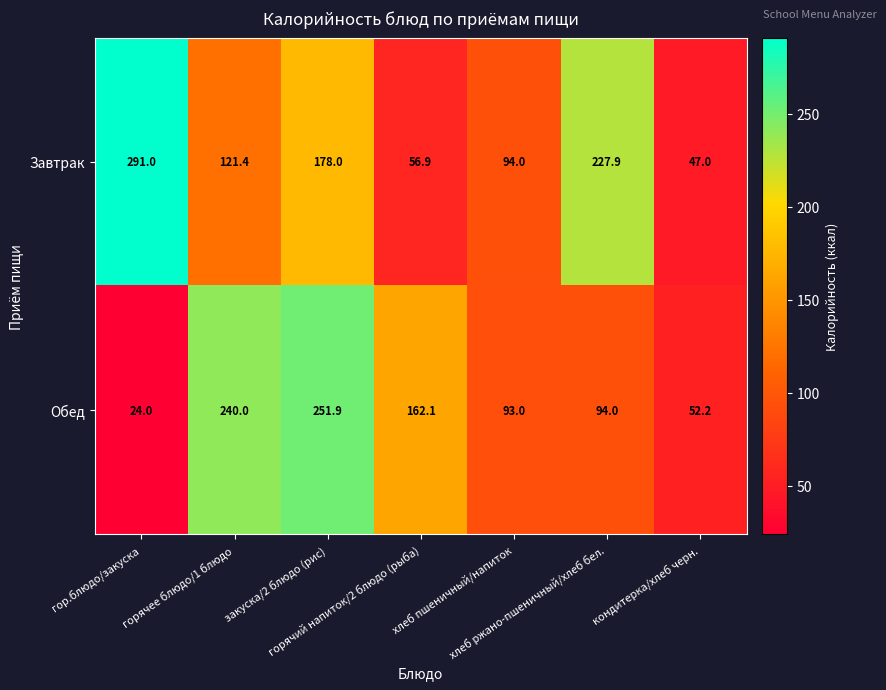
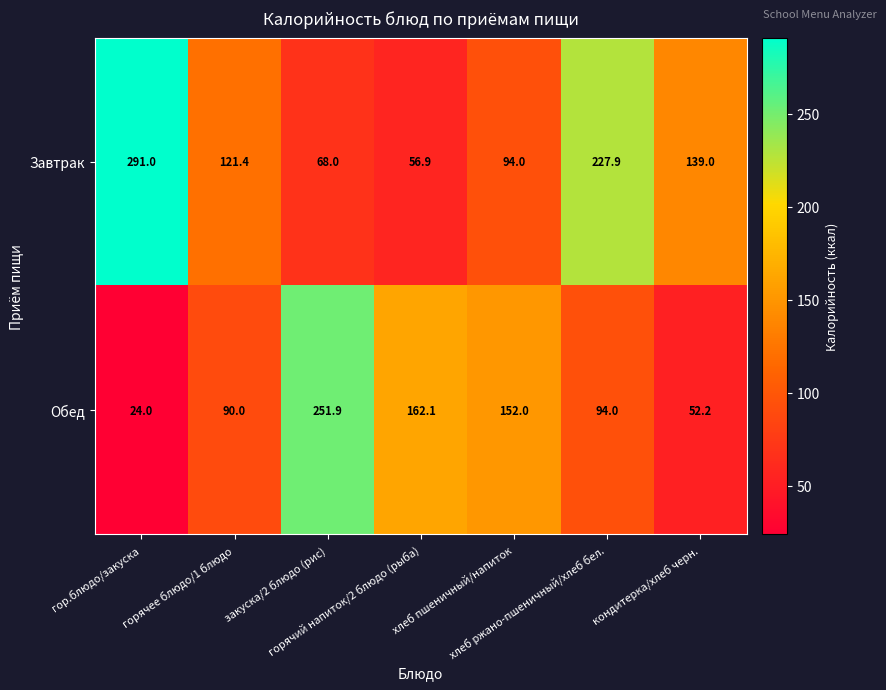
  {
    "Завтрак": {
      "гор.блюдо/закуска": 291.0,
      "горячее блюдо/1 блюдо": 121.4,
-     "закуска/2 блюдо (рис)": 178.0,
+     "закуска/2 блюдо (рис)": 68.0,
      "горячий напиток/2 блюдо (рыба)": 56.9,
      "хлеб пшеничный/напиток": 94.0,
      "хлеб ржано-пшеничный/хлеб бел.": 227.9,
-     "кондитерка/хлеб черн.": 47.0
+     "кондитерка/хлеб черн.": 139.0
    },
    "Обед": {
      "гор.блюдо/закуска": 24.0,
-     "горячее блюдо/1 блюдо": 240.0,
+     "горячее блюдо/1 блюдо": 90.0,
      "закуска/2 блюдо (рис)": 251.9,
      "горячий напиток/2 блюдо (рыба)": 162.1,
-     "хлеб пшеничный/напиток": 93.0,
+     "хлеб пшеничный/напиток": 152.0,
      "хлеб ржано-пшеничный/хлеб бел.": 94.0,
      "кондитерка/хлеб черн.": 52.2
    }
  }
